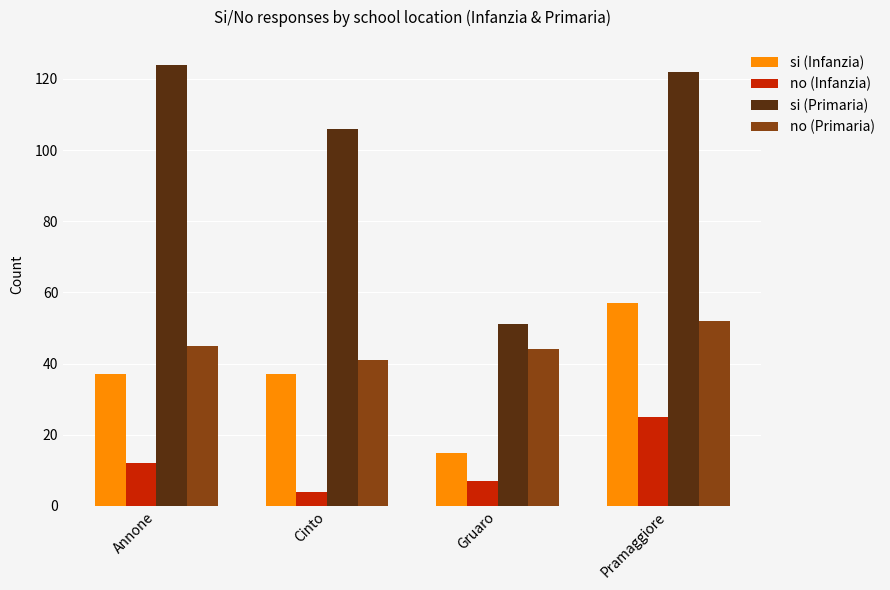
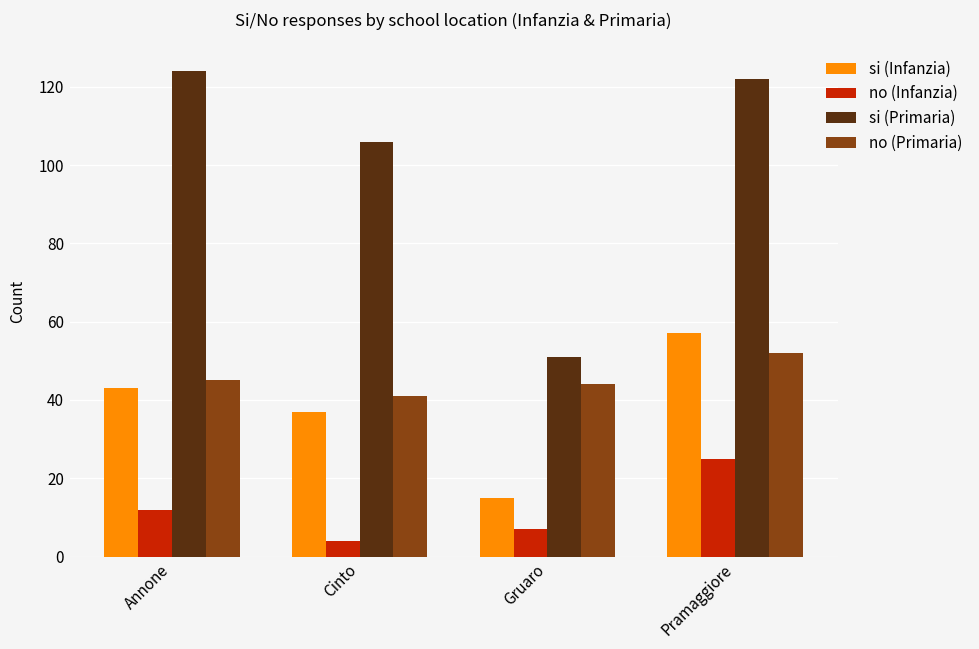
  {
    "si (Infanzia)": {
-     "Annone": 37,
+     "Annone": 43,
      "Cinto": 37,
      "Gruaro": 15,
      "Pramaggiore": 57
    },
    "no (Infanzia)": {
      "Annone": 12,
      "Cinto": 4,
      "Gruaro": 7,
      "Pramaggiore": 25
    }
  }
